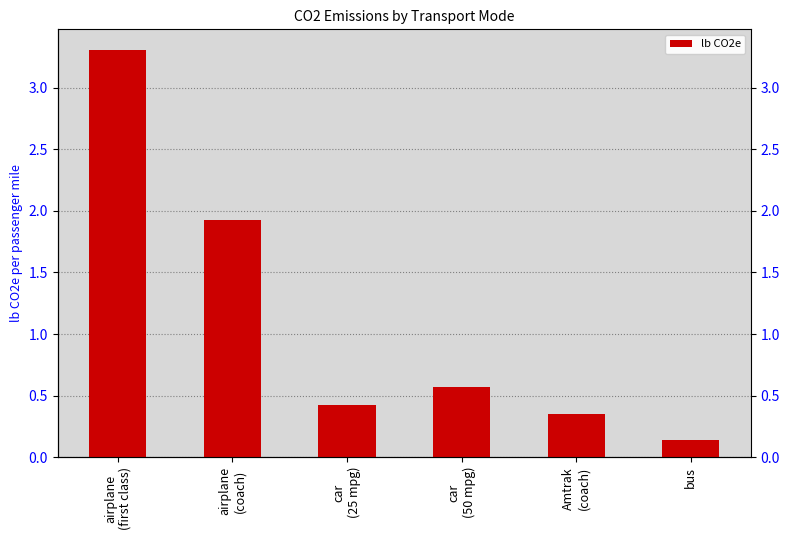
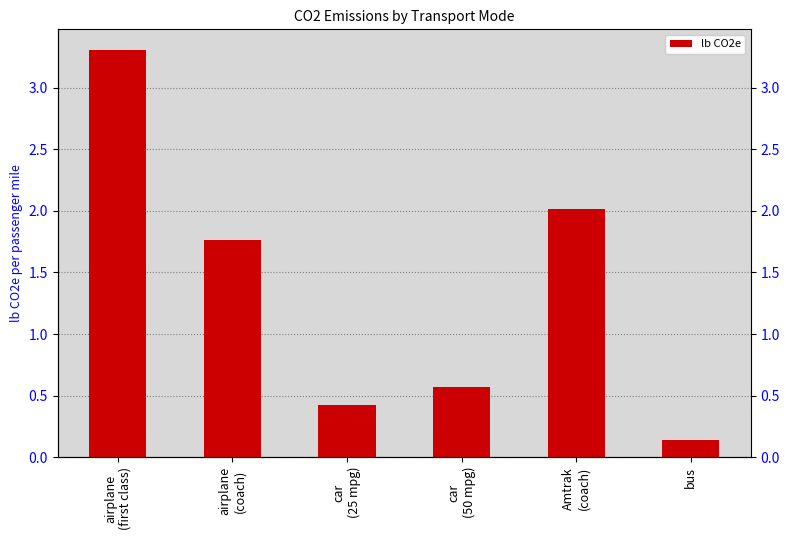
  {
    "airplane (first class)": 3.31,
-   "airplane (coach)": 1.93,
+   "airplane (coach)": 1.76,
    "car (25 mpg)": 0.43,
    "car (50 mpg)": 0.57,
-   "Amtrak (coach)": 0.35,
+   "Amtrak (coach)": 2.01,
    "bus": 0.14
  }
